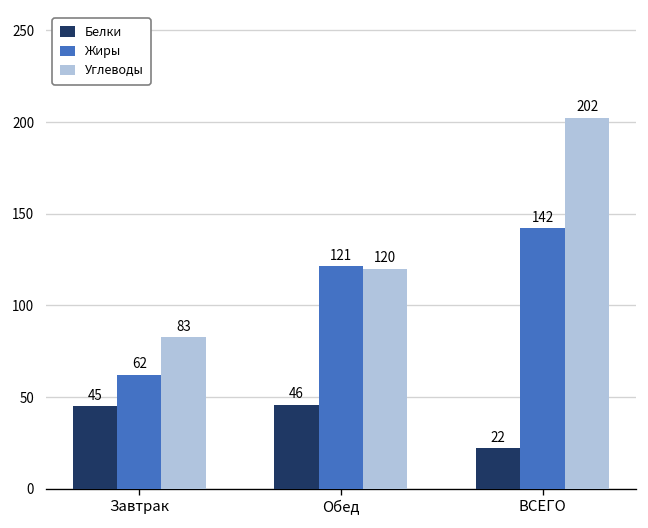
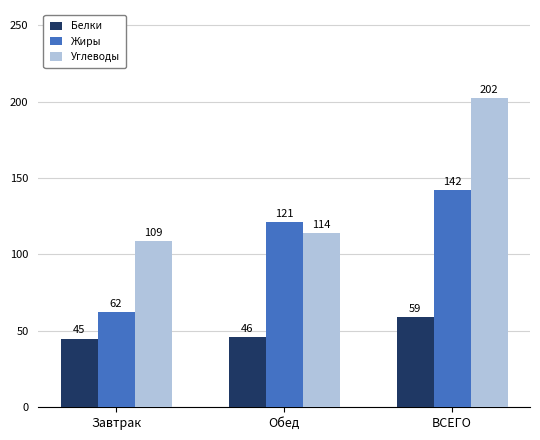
  {
    "Белки": {
      "Завтрак": 45,
      "Обед": 46,
-     "ВСЕГО": 22
+     "ВСЕГО": 59
    },
    "Жиры": {
      "Завтрак": 62,
      "Обед": 121,
      "ВСЕГО": 142
    },
    "Углеводы": {
-     "Завтрак": 83,
-     "Обед": 120,
+     "Завтрак": 109,
+     "Обед": 114,
      "ВСЕГО": 202
    }
  }
